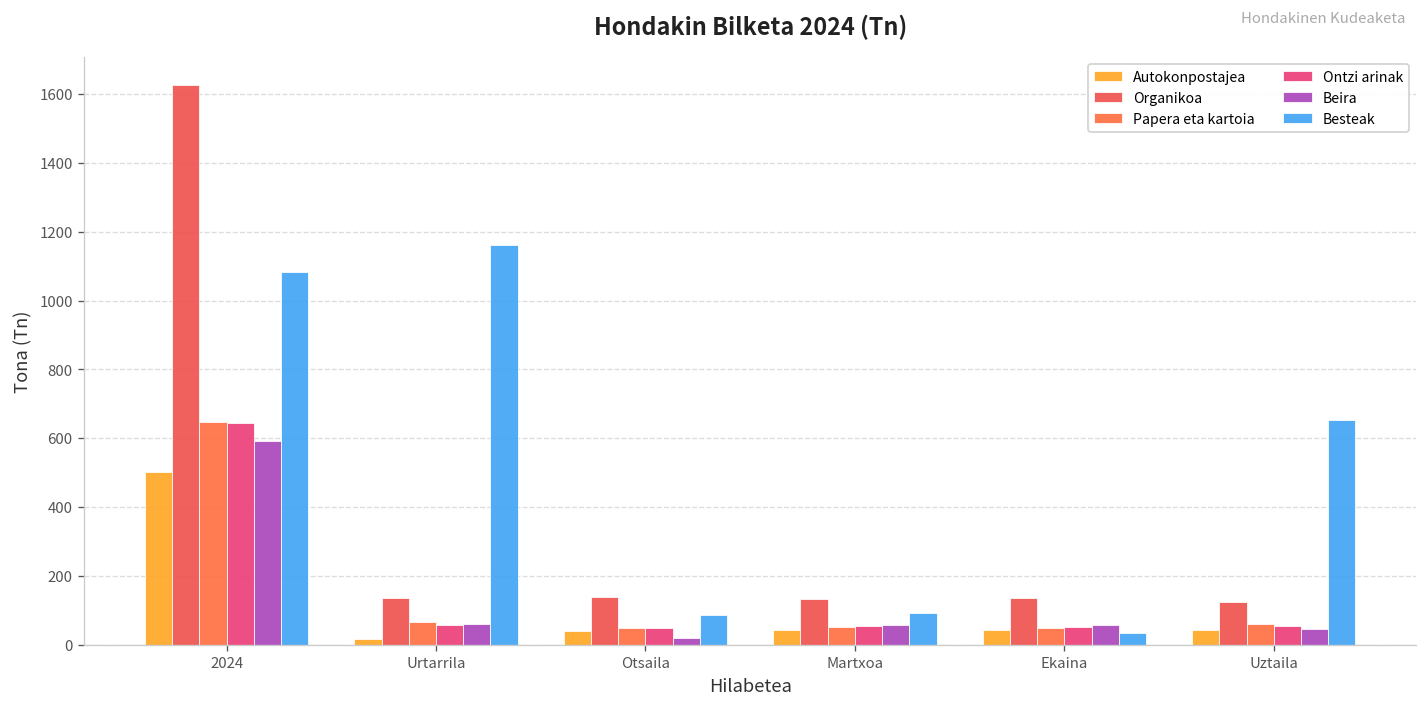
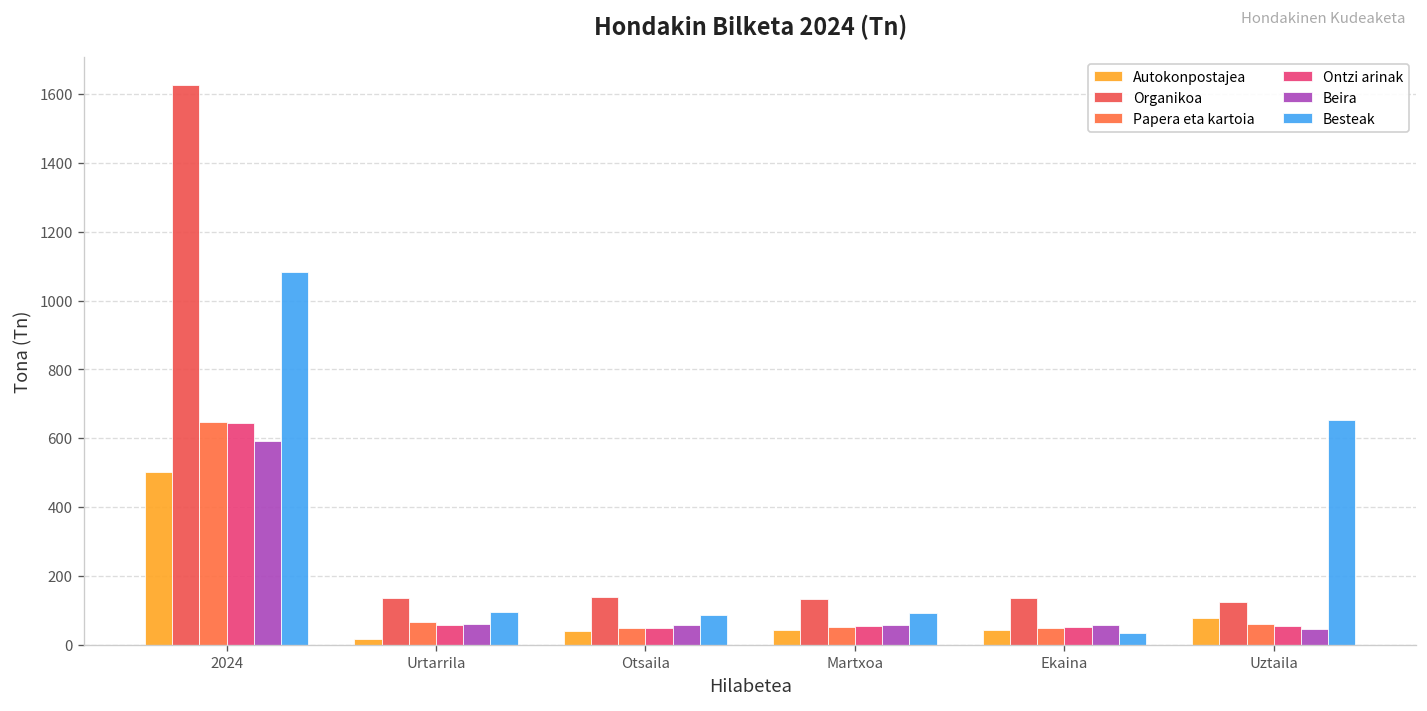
  {
    "Autokonpostajea": {
      "2024": 500,
      "Urtarrila": 20,
      "Otsaila": 40,
      "Martxoa": 40,
      "Ekaina": 40,
-     "Uztaila": 40
+     "Uztaila": 80
    },
    "Beira": {
      "2024": 590,
      "Urtarrila": 60,
-     "Otsaila": 20,
+     "Otsaila": 60,
      "Martxoa": 60,
      "Ekaina": 60,
      "Uztaila": 50
    },
    "Besteak": {
      "2024": 1080,
-     "Urtarrila": 1160,
+     "Urtarrila": 100,
      "Otsaila": 90,
      "Martxoa": 90,
      "Ekaina": 30,
      "Uztaila": 650
    }
  }
